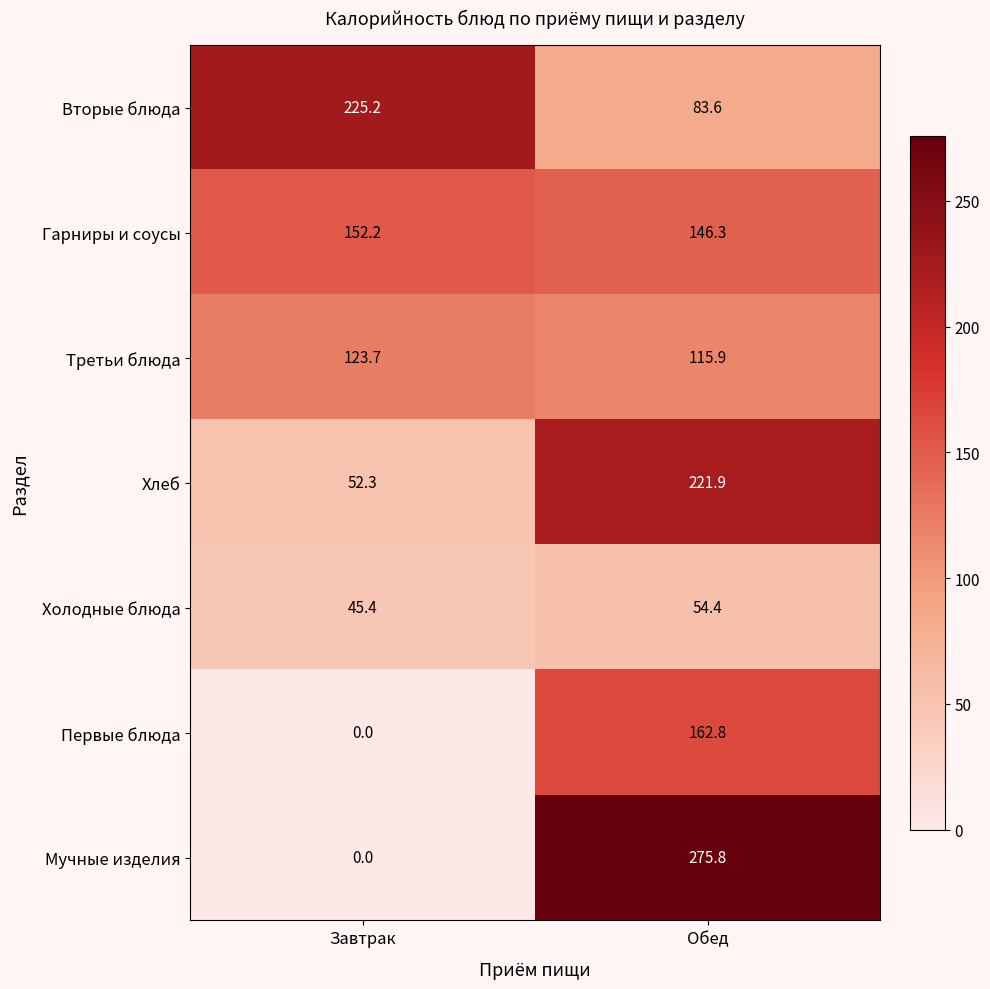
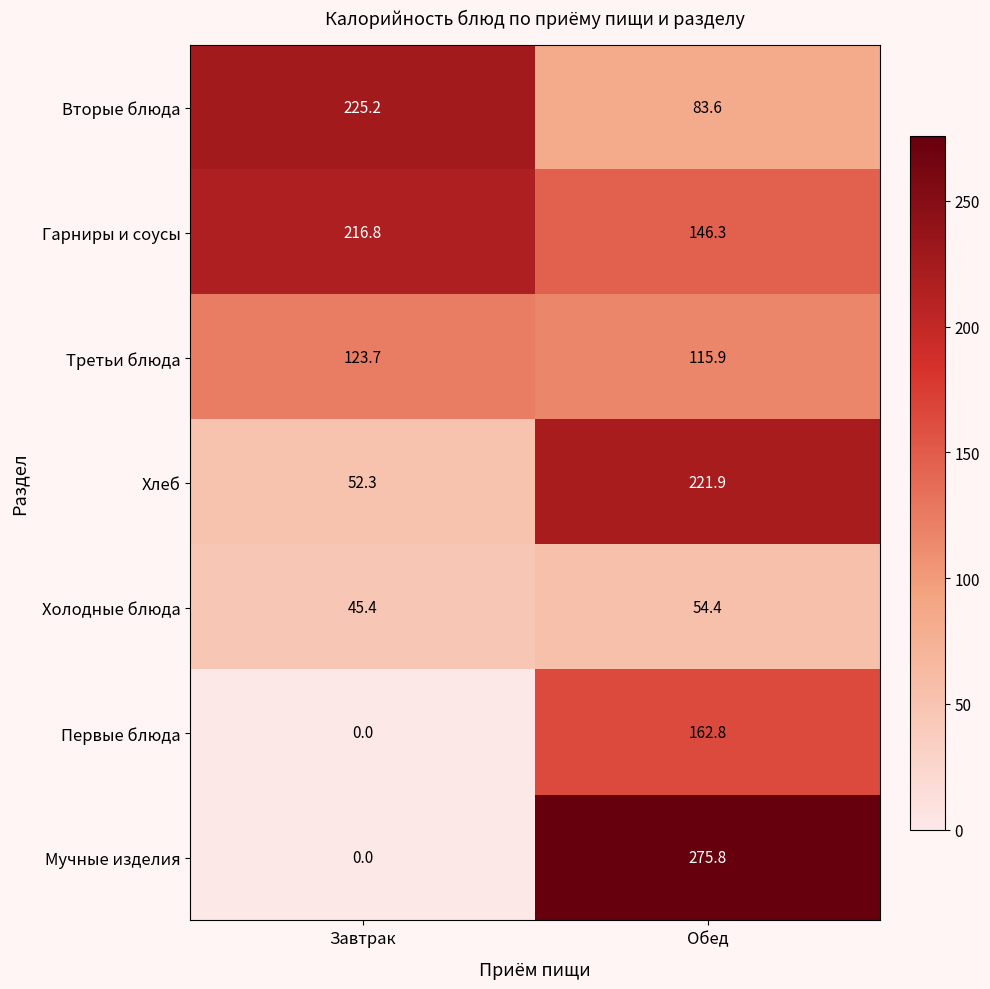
  {
    "Вторые блюда": {
      "Завтрак": 225.2,
      "Обед": 83.6
    },
    "Гарниры и соусы": {
-     "Завтрак": 152.2,
+     "Завтрак": 216.8,
      "Обед": 146.3
    },
    "Третьи блюда": {
      "Завтрак": 123.7,
      "Обед": 115.9
    },
    "Хлеб": {
      "Завтрак": 52.3,
      "Обед": 221.9
    },
    "Холодные блюда": {
      "Завтрак": 45.4,
      "Обед": 54.4
    },
    "Первые блюда": {
      "Завтрак": 0.0,
      "Обед": 162.8
    },
    "Мучные изделия": {
      "Завтрак": 0.0,
      "Обед": 275.8
    }
  }
